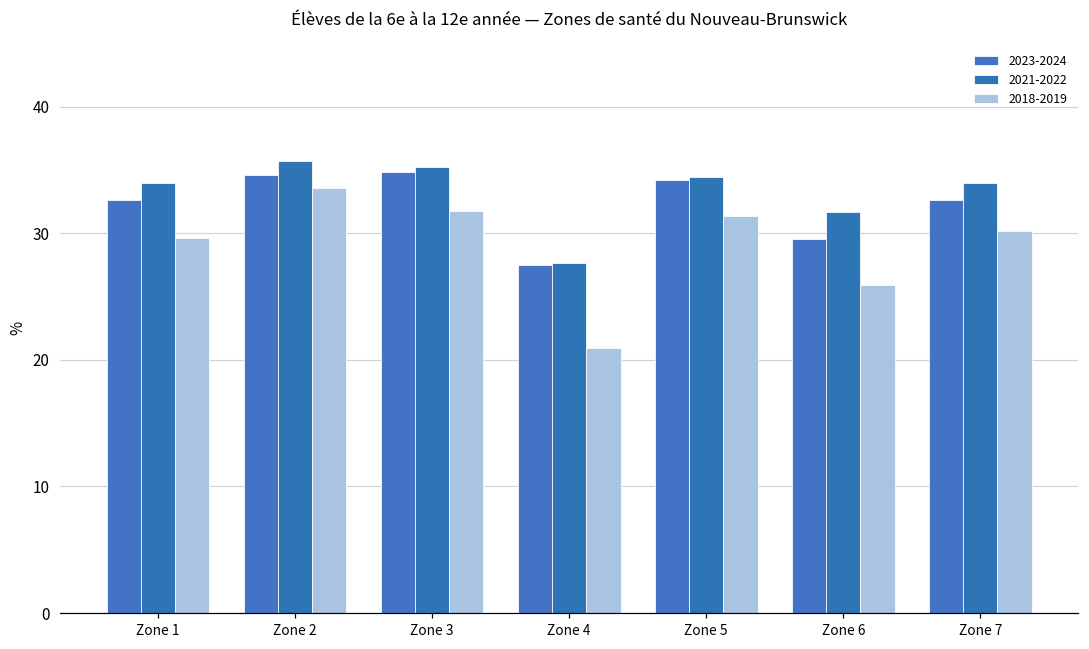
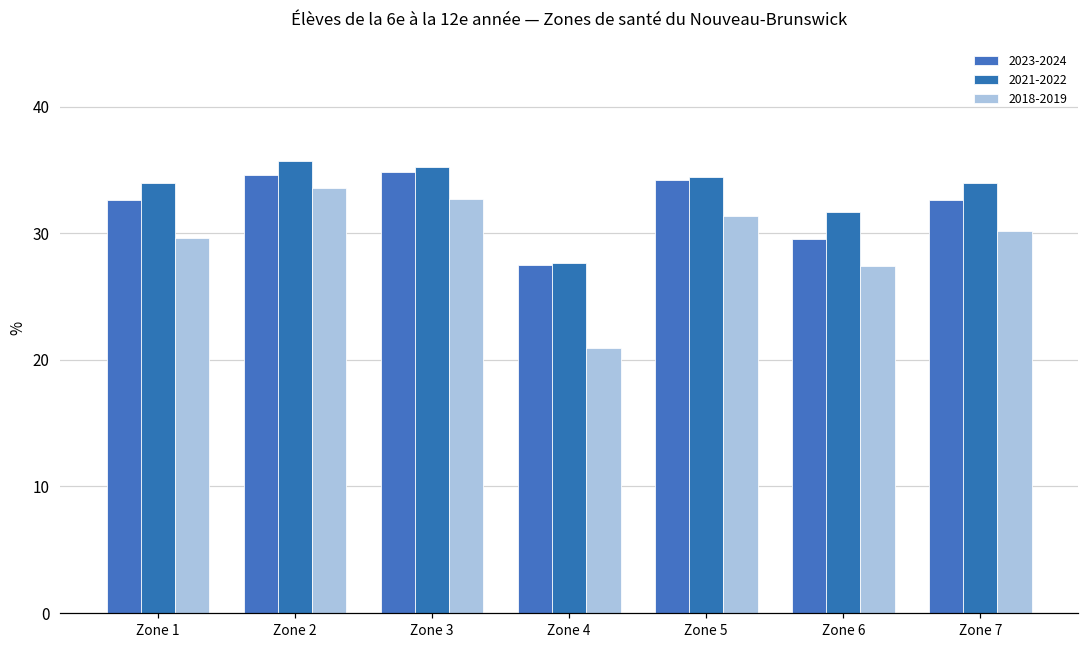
  {
    "2018-2019": {
      "Zone 1": 29.7,
      "Zone 2": 33.6,
-     "Zone 3": 31.8,
+     "Zone 3": 32.7,
      "Zone 4": 21.0,
      "Zone 5": 31.4,
-     "Zone 6": 25.9,
+     "Zone 6": 27.5,
      "Zone 7": 30.2
    }
  }
